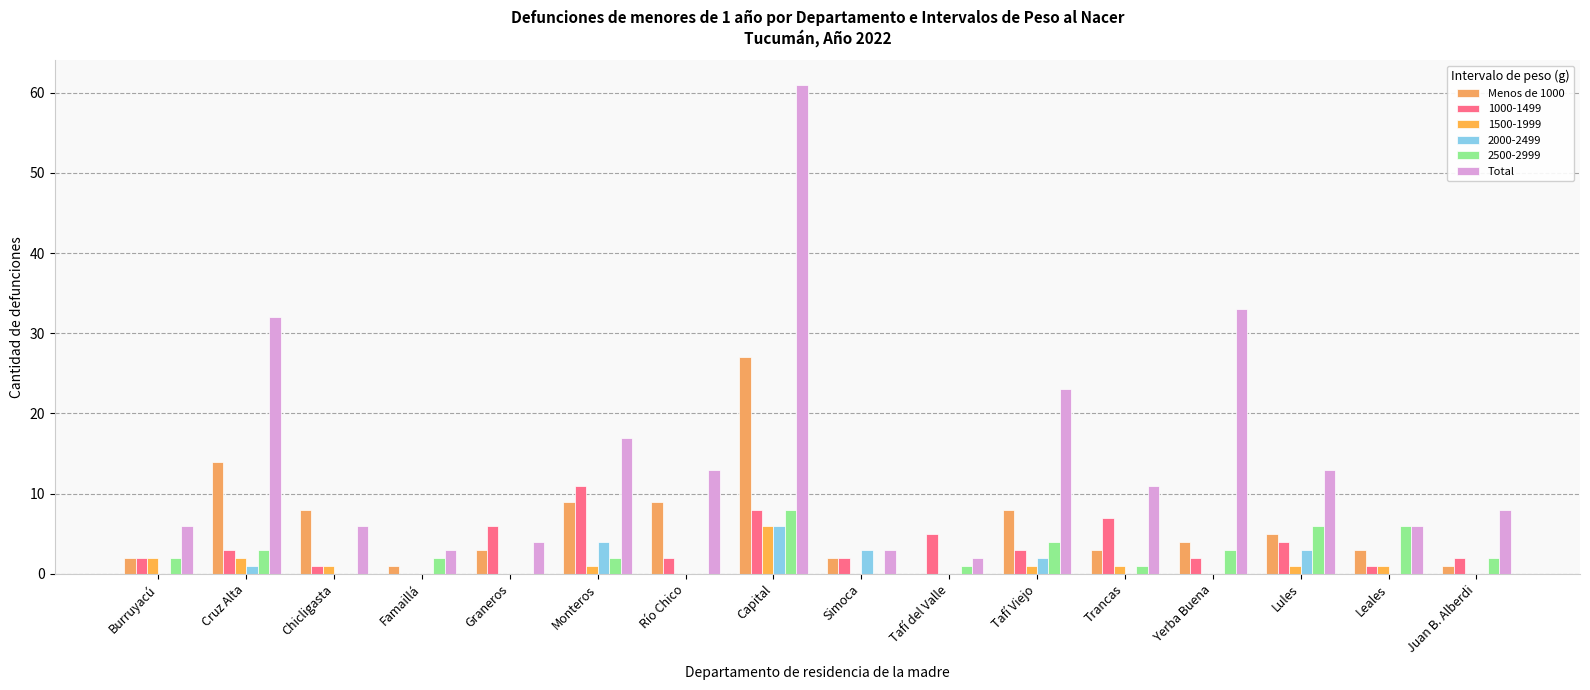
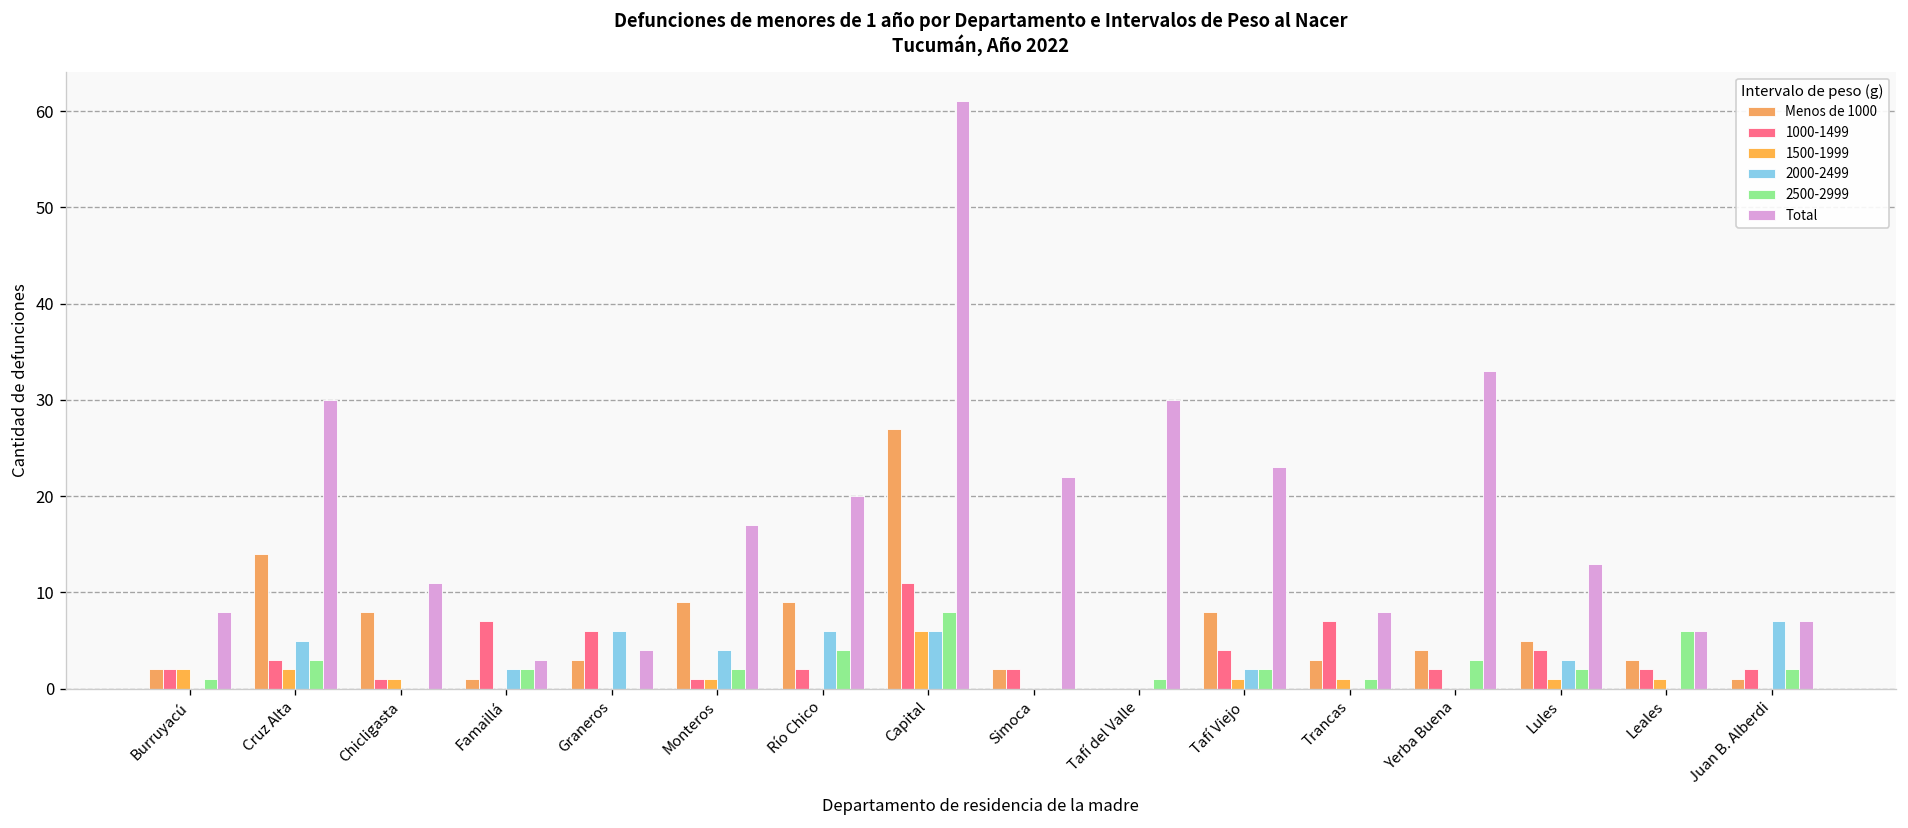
  {
    "1000-1499": {
      "Burruyacú": 2,
      "Cruz Alta": 3,
      "Chicligasta": 1,
-     "Famaillá": 0,
+     "Famaillá": 7,
      "Graneros": 6,
-     "Monteros": 11,
+     "Monteros": 1,
      "Río Chico": 2,
-     "Capital": 8,
+     "Capital": 11,
      "Simoca": 2,
-     "Tafí del Valle": 5,
-     "Tafí Viejo": 3,
+     "Tafí del Valle": 0,
+     "Tafí Viejo": 4,
      "Trancas": 7,
      "Yerba Buena": 2,
      "Lules": 4,
-     "Leales": 1,
+     "Leales": 2,
      "Juan B. Alberdi": 2
    },
    "2000-2499": {
      "Burruyacú": 0,
-     "Cruz Alta": 1,
+     "Cruz Alta": 5,
      "Chicligasta": 0,
-     "Famaillá": 0,
-     "Graneros": 0,
+     "Famaillá": 2,
+     "Graneros": 6,
      "Monteros": 4,
-     "Río Chico": 0,
+     "Río Chico": 6,
      "Capital": 6,
-     "Simoca": 3,
+     "Simoca": 0,
      "Tafí del Valle": 0,
      "Tafí Viejo": 2,
      "Trancas": 0,
      "Yerba Buena": 0,
      "Lules": 3,
      "Leales": 0,
-     "Juan B. Alberdi": 0
+     "Juan B. Alberdi": 7
    },
    "2500-2999": {
-     "Burruyacú": 2,
+     "Burruyacú": 1,
      "Cruz Alta": 3,
      "Chicligasta": 0,
      "Famaillá": 2,
      "Graneros": 0,
      "Monteros": 2,
-     "Río Chico": 0,
+     "Río Chico": 4,
      "Capital": 8,
      "Simoca": 0,
      "Tafí del Valle": 1,
-     "Tafí Viejo": 4,
+     "Tafí Viejo": 2,
      "Trancas": 1,
      "Yerba Buena": 3,
-     "Lules": 6,
+     "Lules": 2,
      "Leales": 6,
      "Juan B. Alberdi": 2
    },
    "Total": {
-     "Burruyacú": 6,
-     "Cruz Alta": 32,
-     "Chicligasta": 6,
+     "Burruyacú": 8,
+     "Cruz Alta": 30,
+     "Chicligasta": 11,
      "Famaillá": 3,
      "Graneros": 4,
      "Monteros": 17,
-     "Río Chico": 13,
+     "Río Chico": 20,
      "Capital": 61,
-     "Simoca": 3,
-     "Tafí del Valle": 2,
+     "Simoca": 22,
+     "Tafí del Valle": 30,
      "Tafí Viejo": 23,
-     "Trancas": 11,
+     "Trancas": 8,
      "Yerba Buena": 33,
      "Lules": 13,
      "Leales": 6,
-     "Juan B. Alberdi": 8
+     "Juan B. Alberdi": 7
    }
  }
